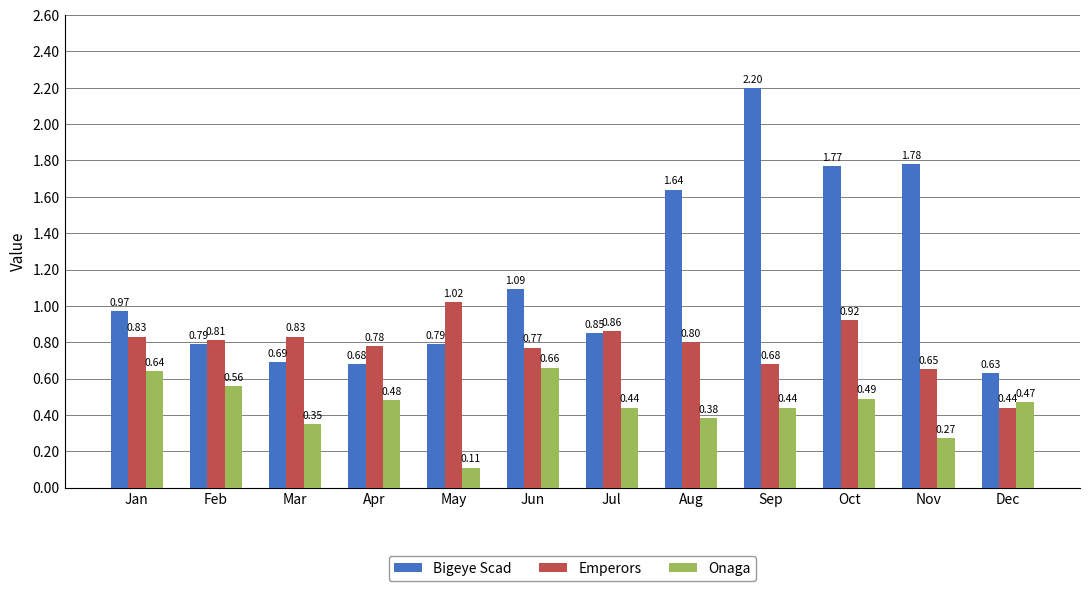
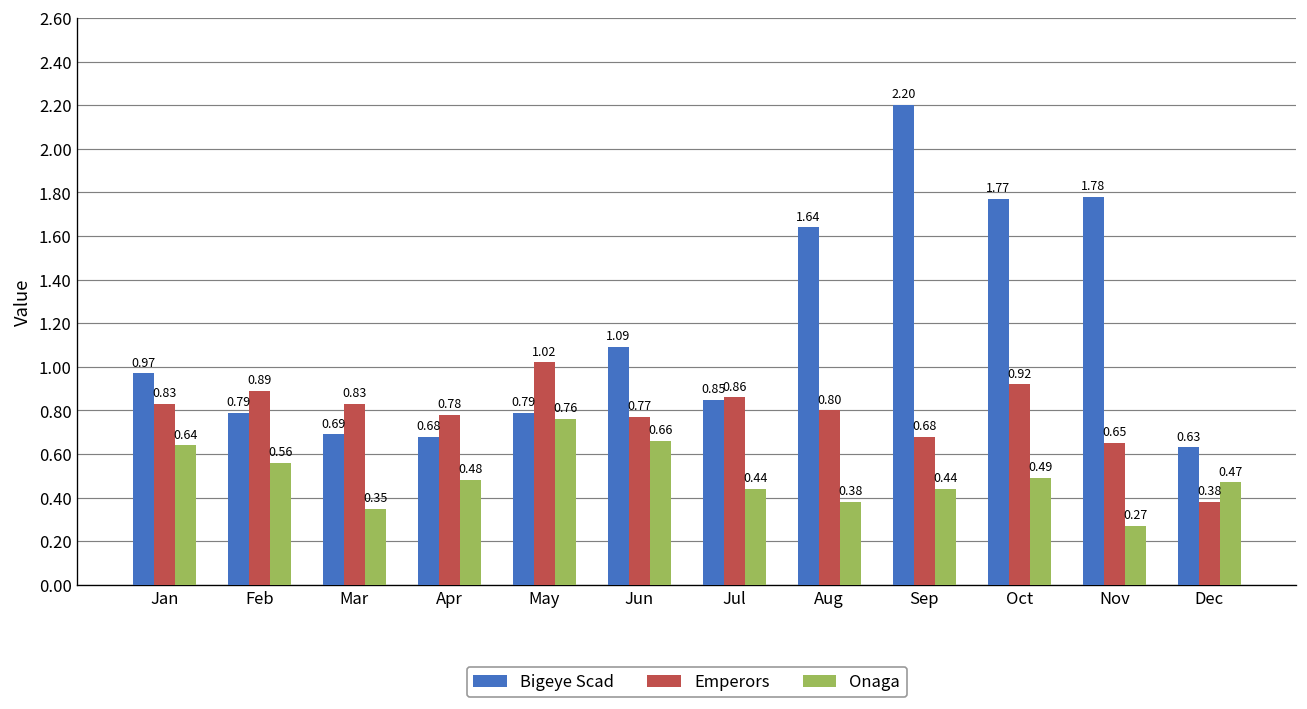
  {
    "Bigeye Scad": {
      "Jan": 0.97,
      "Feb": 0.79,
      "Mar": 0.69,
      "Apr": 0.68,
      "May": 0.79,
      "Jun": 1.09,
      "Jul": 0.85,
      "Aug": 1.64,
      "Sep": 2.20,
      "Oct": 1.77,
      "Nov": 1.78,
      "Dec": 0.63
    },
    "Emperors": {
      "Jan": 0.83,
-     "Feb": 0.81,
+     "Feb": 0.89,
      "Mar": 0.83,
      "Apr": 0.78,
      "May": 1.02,
      "Jun": 0.77,
      "Jul": 0.86,
      "Aug": 0.80,
      "Sep": 0.68,
      "Oct": 0.92,
      "Nov": 0.65,
-     "Dec": 0.44
+     "Dec": 0.38
    },
    "Onaga": {
      "Jan": 0.64,
      "Feb": 0.56,
      "Mar": 0.35,
      "Apr": 0.48,
-     "May": 0.11,
+     "May": 0.76,
      "Jun": 0.66,
      "Jul": 0.44,
      "Aug": 0.38,
      "Sep": 0.44,
      "Oct": 0.49,
      "Nov": 0.27,
      "Dec": 0.47
    }
  }
